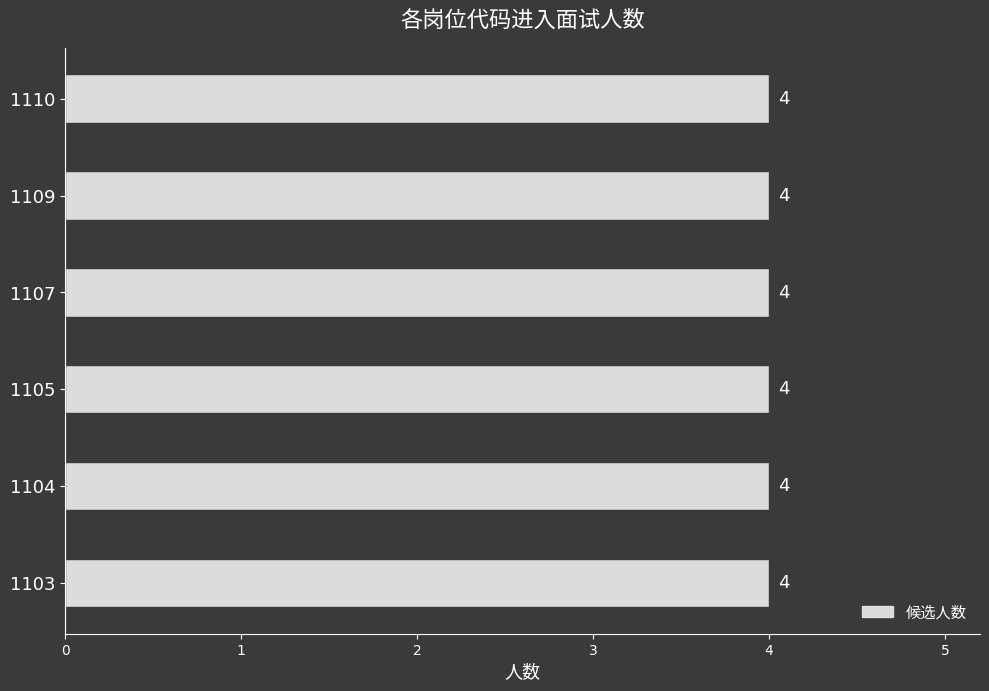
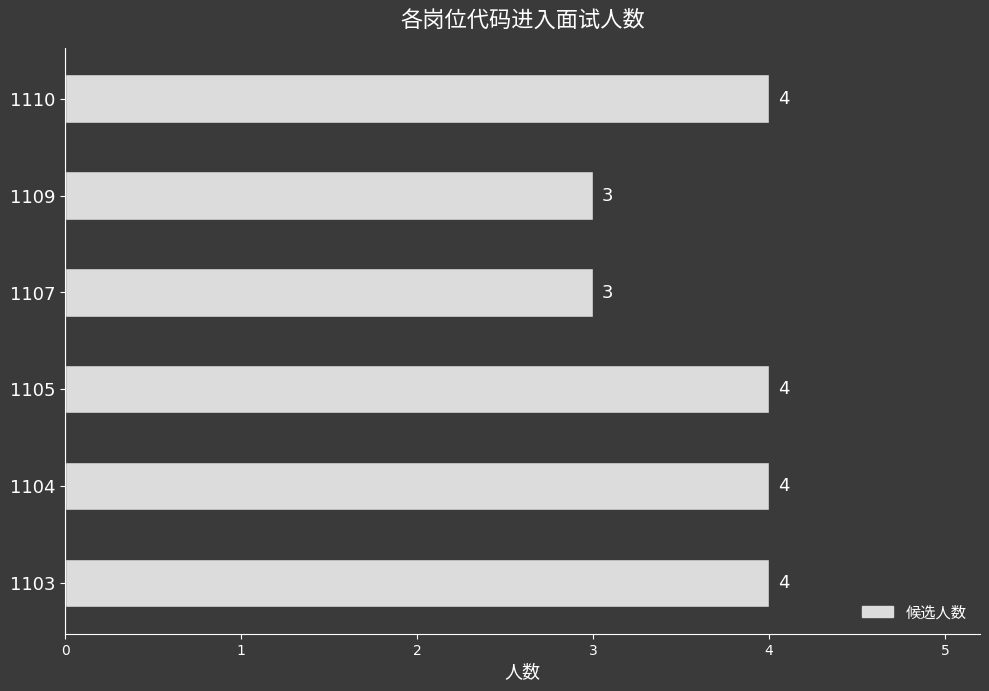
  {
    "1110": 4,
-   "1109": 4,
-   "1107": 4,
+   "1109": 3,
+   "1107": 3,
    "1105": 4,
    "1104": 4,
    "1103": 4
  }
